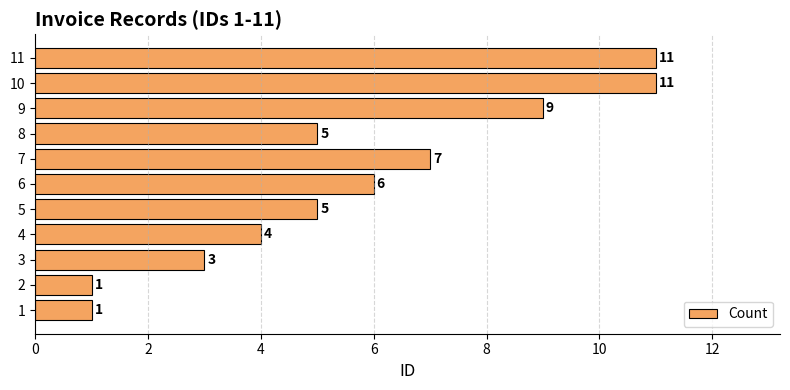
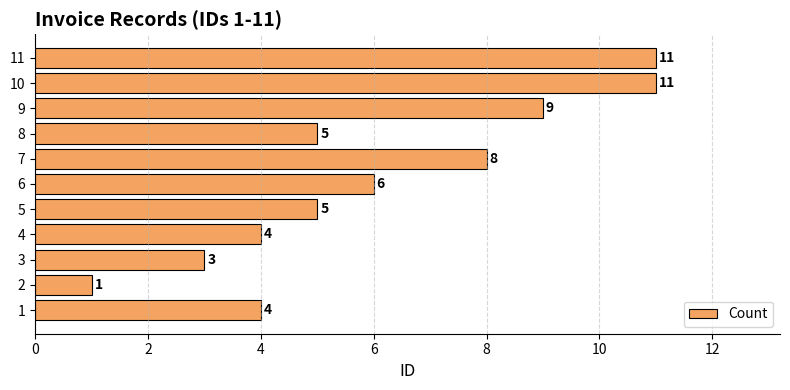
  {
    "11": 11,
    "10": 11,
    "9": 9,
    "8": 5,
-   "7": 7,
+   "7": 8,
    "6": 6,
    "5": 5,
    "4": 4,
    "3": 3,
    "2": 1,
-   "1": 1
+   "1": 4
  }
